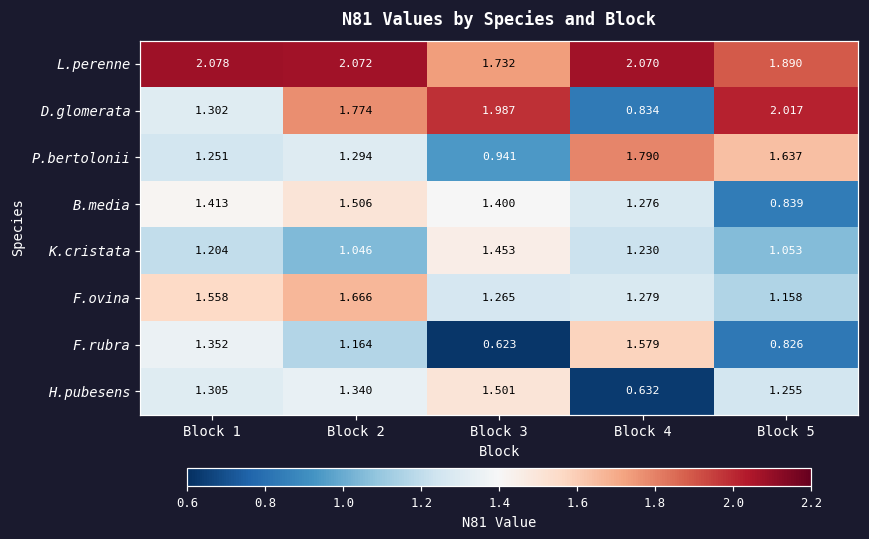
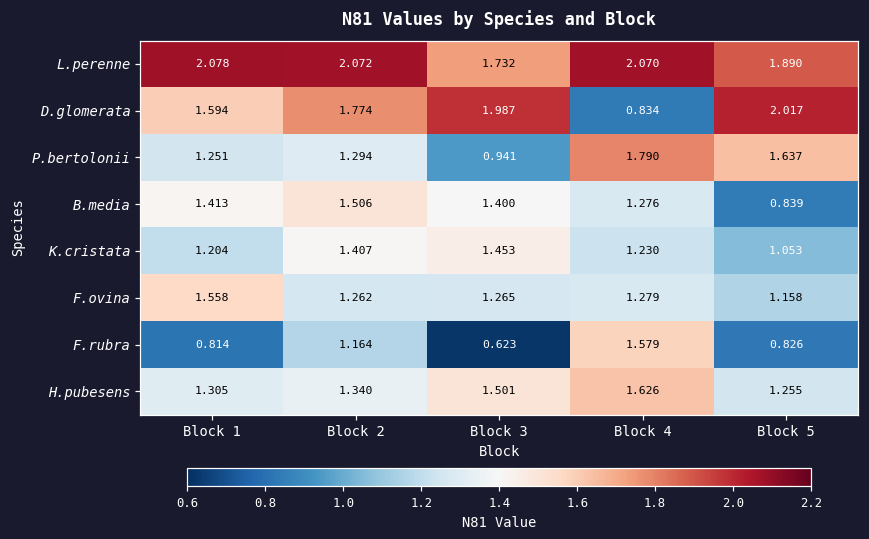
  {
    "L.perenne": {
      "Block 1": 2.078,
      "Block 2": 2.072,
      "Block 3": 1.732,
      "Block 4": 2.070,
      "Block 5": 1.890
    },
    "D.glomerata": {
-     "Block 1": 1.302,
+     "Block 1": 1.594,
      "Block 2": 1.774,
      "Block 3": 1.987,
      "Block 4": 0.834,
      "Block 5": 2.017
    },
    "P.bertolonii": {
      "Block 1": 1.251,
      "Block 2": 1.294,
      "Block 3": 0.941,
      "Block 4": 1.790,
      "Block 5": 1.637
    },
    "B.media": {
      "Block 1": 1.413,
      "Block 2": 1.506,
      "Block 3": 1.400,
      "Block 4": 1.276,
      "Block 5": 0.839
    },
    "K.cristata": {
      "Block 1": 1.204,
-     "Block 2": 1.046,
+     "Block 2": 1.407,
      "Block 3": 1.453,
      "Block 4": 1.230,
      "Block 5": 1.053
    },
    "F.ovina": {
      "Block 1": 1.558,
-     "Block 2": 1.666,
+     "Block 2": 1.262,
      "Block 3": 1.265,
      "Block 4": 1.279,
      "Block 5": 1.158
    },
    "F.rubra": {
-     "Block 1": 1.352,
+     "Block 1": 0.814,
      "Block 2": 1.164,
      "Block 3": 0.623,
      "Block 4": 1.579,
      "Block 5": 0.826
    },
    "H.pubesens": {
      "Block 1": 1.305,
      "Block 2": 1.340,
      "Block 3": 1.501,
-     "Block 4": 0.632,
+     "Block 4": 1.626,
      "Block 5": 1.255
    }
  }
